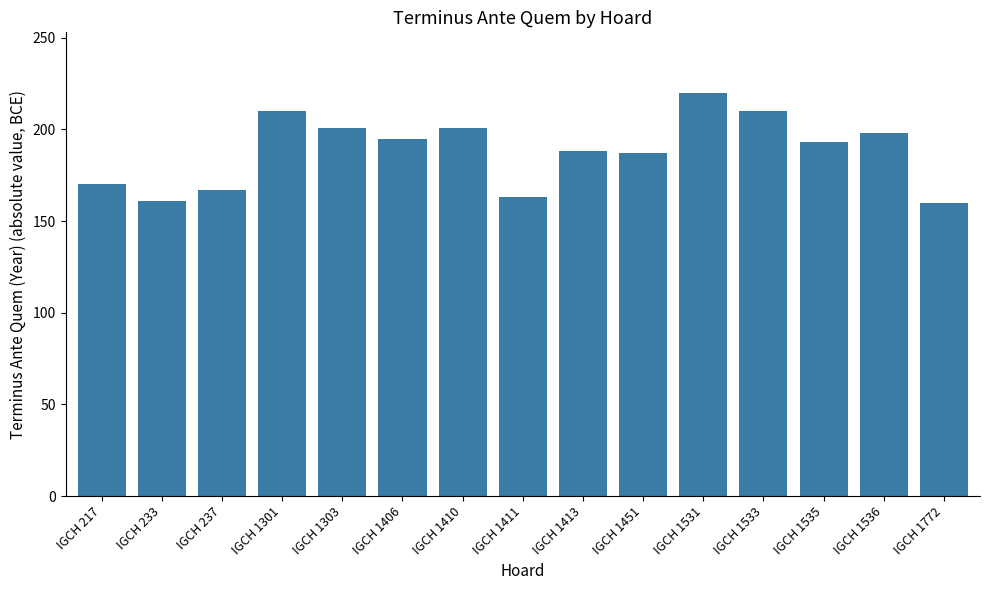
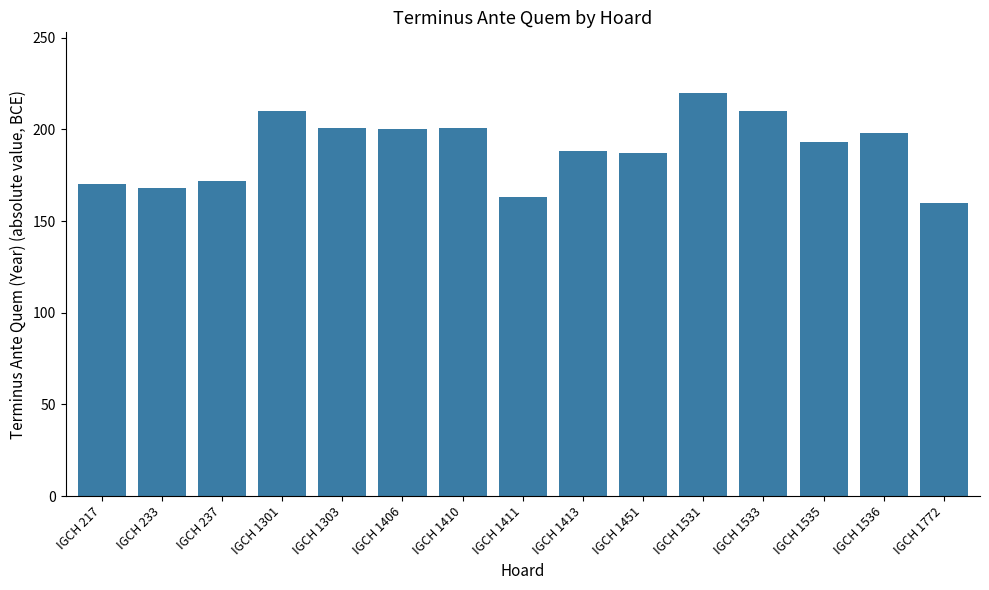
  {
    "IGCH 217": 170,
-   "IGCH 233": 161,
-   "IGCH 237": 167,
+   "IGCH 233": 168,
+   "IGCH 237": 172,
    "IGCH 1301": 210,
    "IGCH 1303": 201,
-   "IGCH 1406": 195,
+   "IGCH 1406": 200,
    "IGCH 1410": 201,
    "IGCH 1411": 163,
    "IGCH 1413": 188,
    "IGCH 1451": 187,
    "IGCH 1531": 220,
    "IGCH 1533": 210,
    "IGCH 1535": 193,
    "IGCH 1536": 198,
    "IGCH 1772": 160
  }
